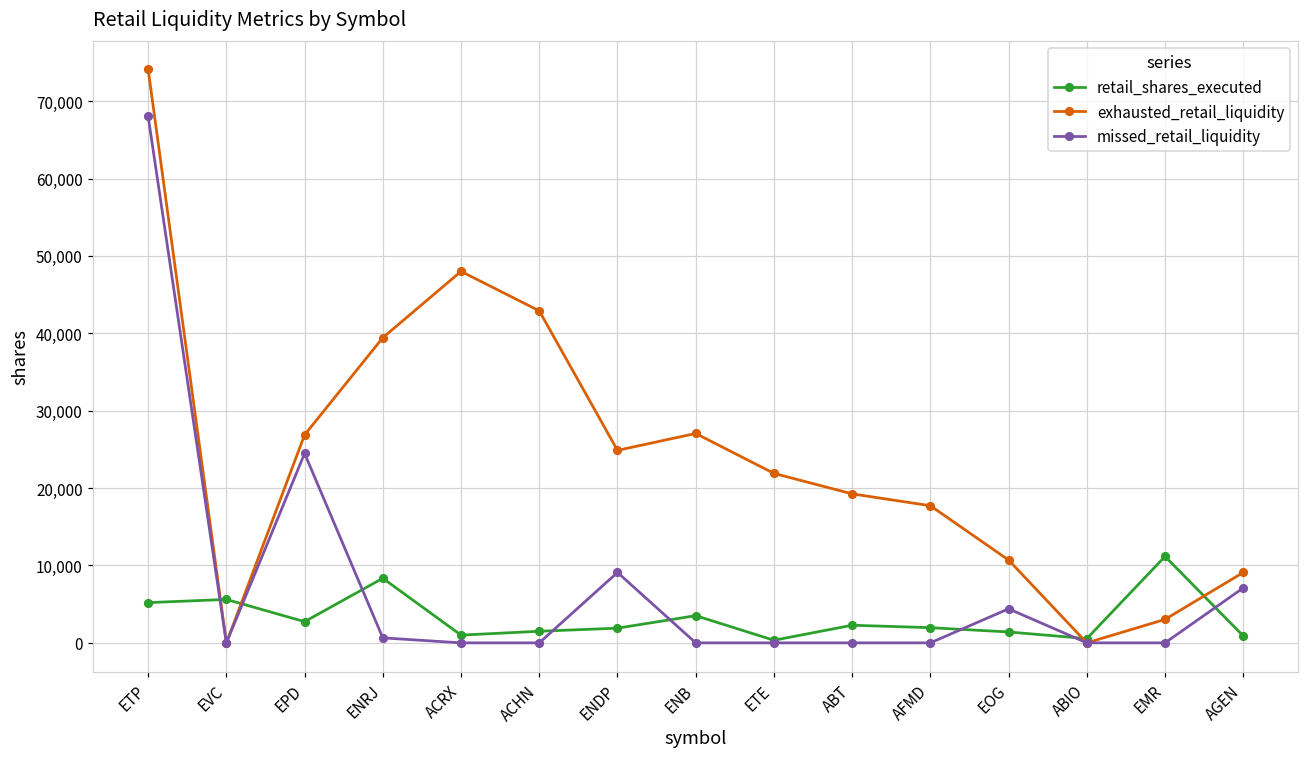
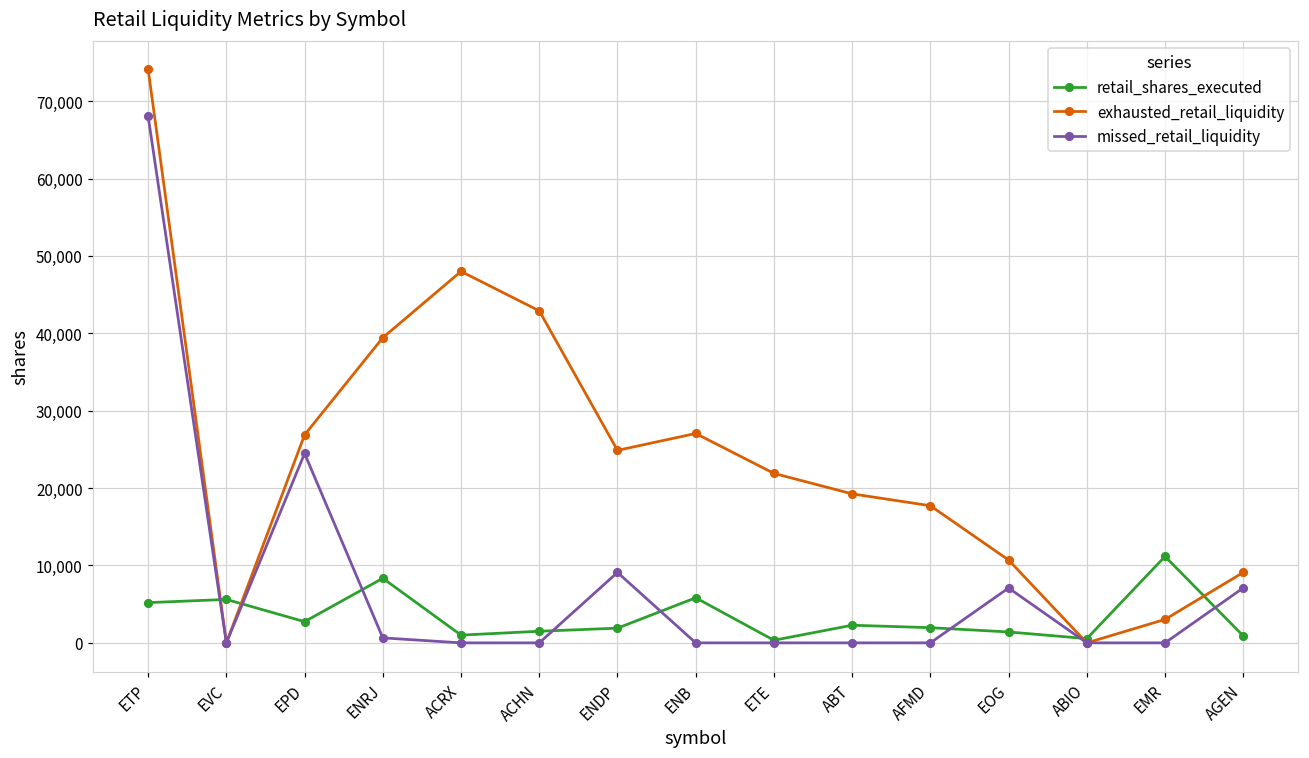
  {
    "retail_shares_executed": {
      "ETP": "5,000",
      "EVC": "6,000",
      "EPD": "3,000",
      "ENRJ": "8,000",
      "ACRX": "1,000",
      "ACHN": "1,000",
      "ENDP": "2,000",
-     "ENB": "4,000",
+     "ENB": "6,000",
      "ABT": "2,000",
      "AFMD": "2,000",
      "EOG": "1,000",
      "ABIO": "1,000",
      "EMR": "11,000",
      "AGEN": "1,000"
    },
    "exhausted_retail_liquidity": {
      "ETP": "74,000",
      "EPD": "27,000",
      "ENRJ": "39,000",
      "ACRX": "48,000",
      "ACHN": "43,000",
      "ENDP": "25,000",
      "ENB": "27,000",
      "ETE": "22,000",
      "ABT": "19,000",
      "AFMD": "18,000",
      "EOG": "11,000",
      "EMR": "3,000",
      "AGEN": "9,000"
    },
    "missed_retail_liquidity": {
      "ETP": "68,000",
      "EPD": "24,000",
      "ENRJ": "1,000",
      "ACRX": "0",
      "ACHN": "0",
      "ENDP": "9,000",
      "ENB": "0",
      "ABT": "0",
      "AFMD": "0",
-     "EOG": "4,000",
+     "EOG": "7,000",
      "EMR": "0",
      "AGEN": "7,000"
    }
  }
